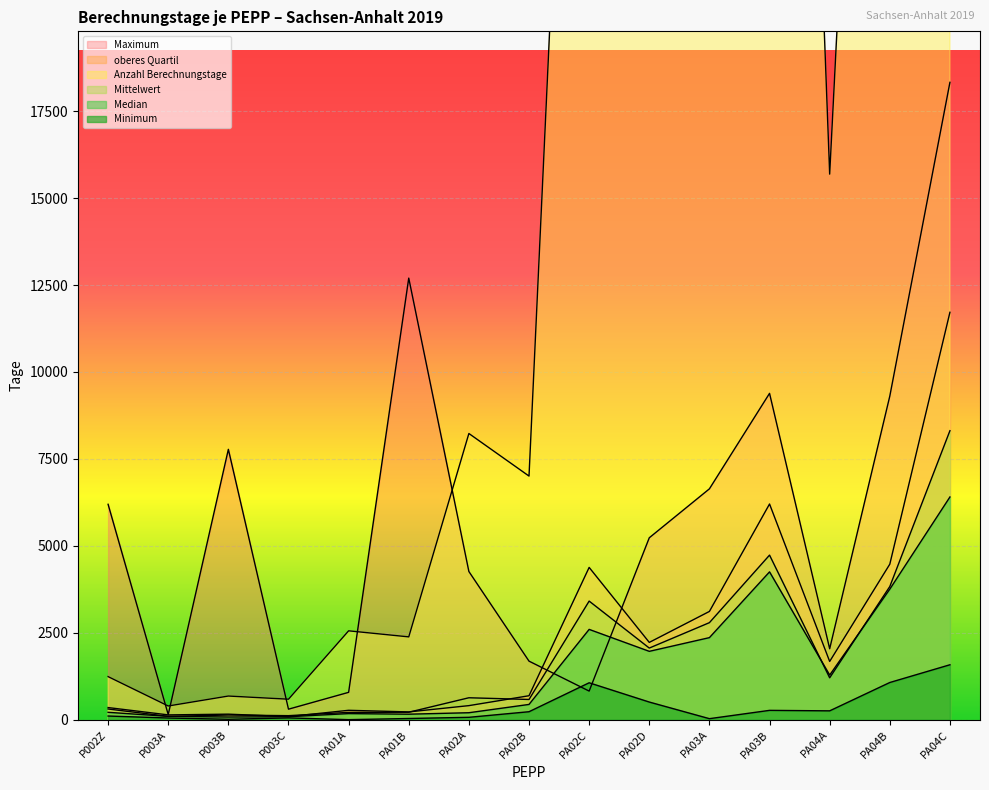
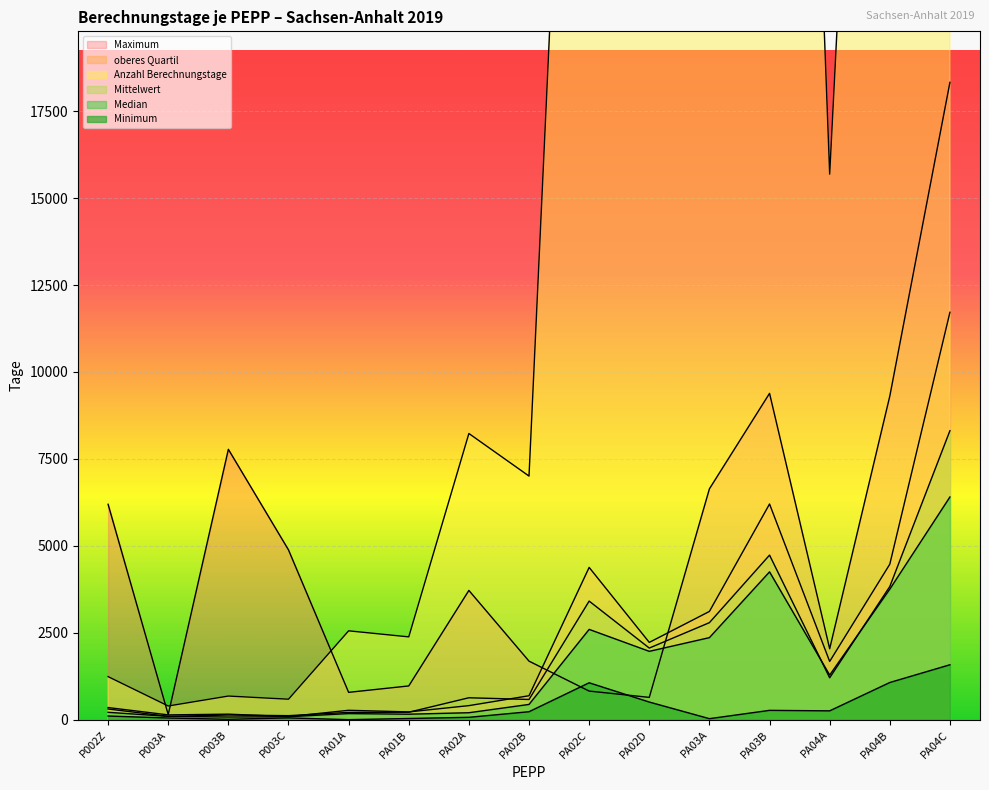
  {
    "Maximum": {
      "P002Z": 6200,
      "P003B": 7800,
-     "P003C": 300,
+     "P003C": 4900,
      "PA01A": 800,
-     "PA01B": 12700,
-     "PA02A": 4300,
+     "PA01B": 1000,
+     "PA02A": 3700,
      "PA02B": 1700,
      "PA02C": 800,
-     "PA02D": 5200,
+     "PA02D": 600,
      "PA03A": 6600,
      "PA03B": 9400,
      "PA04A": 2000,
      "PA04B": 9300,
      "PA04C": 18300
    }
  }
